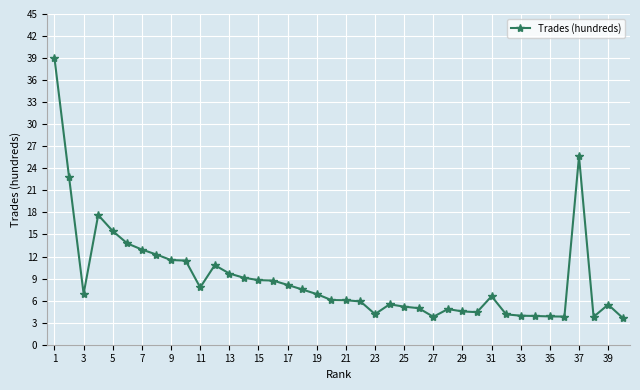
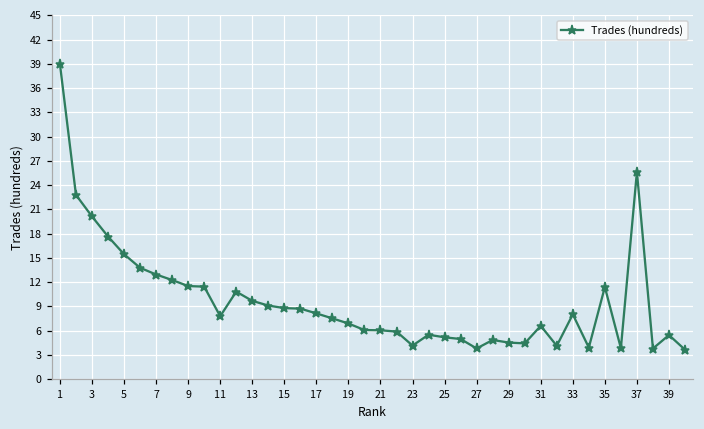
  {
    "1": 39,
-   "3": 7,
+   "3": 20,
    "5": 15,
    "7": 13,
    "9": 12,
    "11": 8,
    "13": 10,
    "15": 9,
    "17": 8,
    "19": 7,
    "21": 6,
    "23": 4,
    "25": 5,
    "27": 4,
    "29": 5,
    "31": 7,
-   "33": 4,
-   "35": 4,
+   "33": 8,
+   "35": 11,
    "37": 26,
    "39": 5
  }
